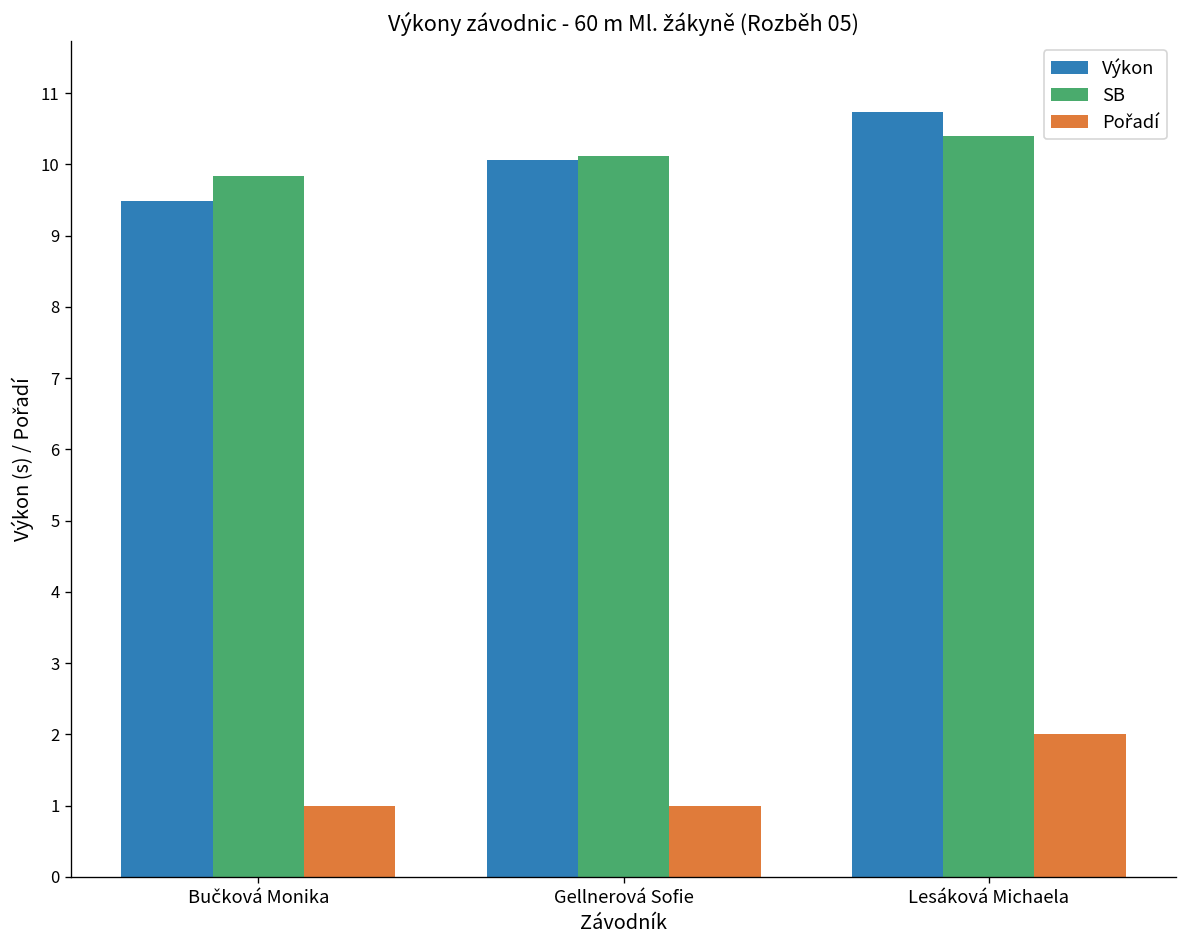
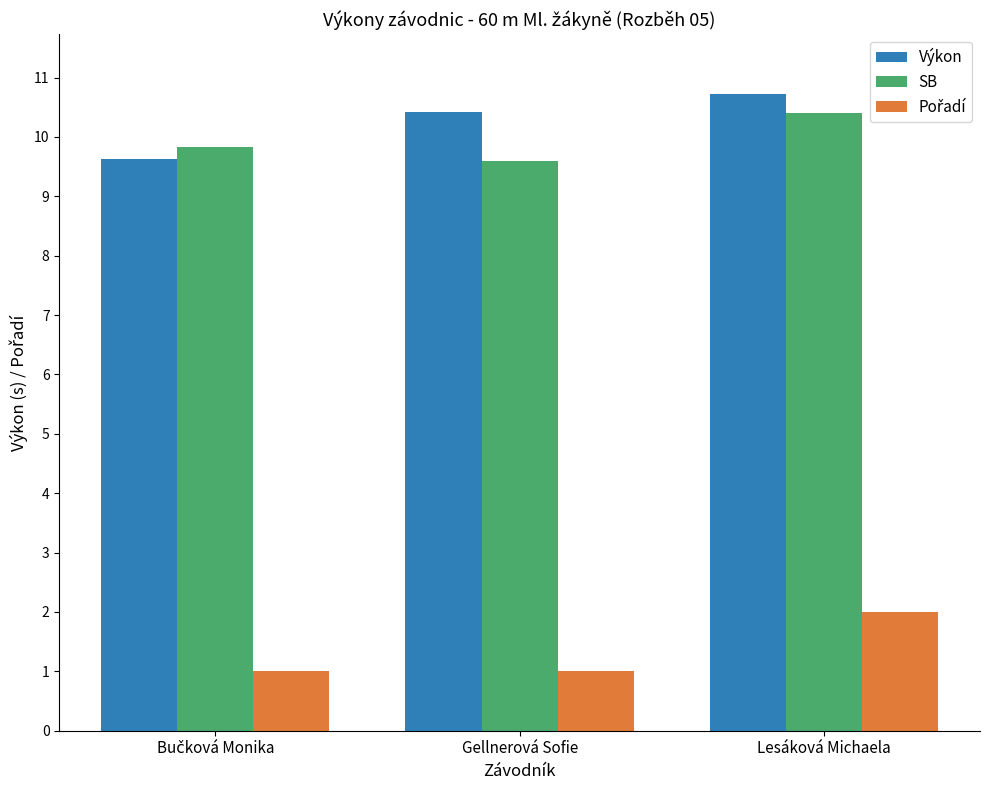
  {
    "Výkon": {
-     "Bučková Monika": 9.5,
-     "Gellnerová Sofie": 10.1,
+     "Bučková Monika": 9.6,
+     "Gellnerová Sofie": 10.4,
      "Lesáková Michaela": 10.7
    },
    "SB": {
      "Bučková Monika": 9.8,
-     "Gellnerová Sofie": 10.1,
+     "Gellnerová Sofie": 9.6,
      "Lesáková Michaela": 10.4
    },
    "Pořadí": {
      "Bučková Monika": 1.0,
      "Gellnerová Sofie": 1.0,
      "Lesáková Michaela": 2.0
    }
  }
